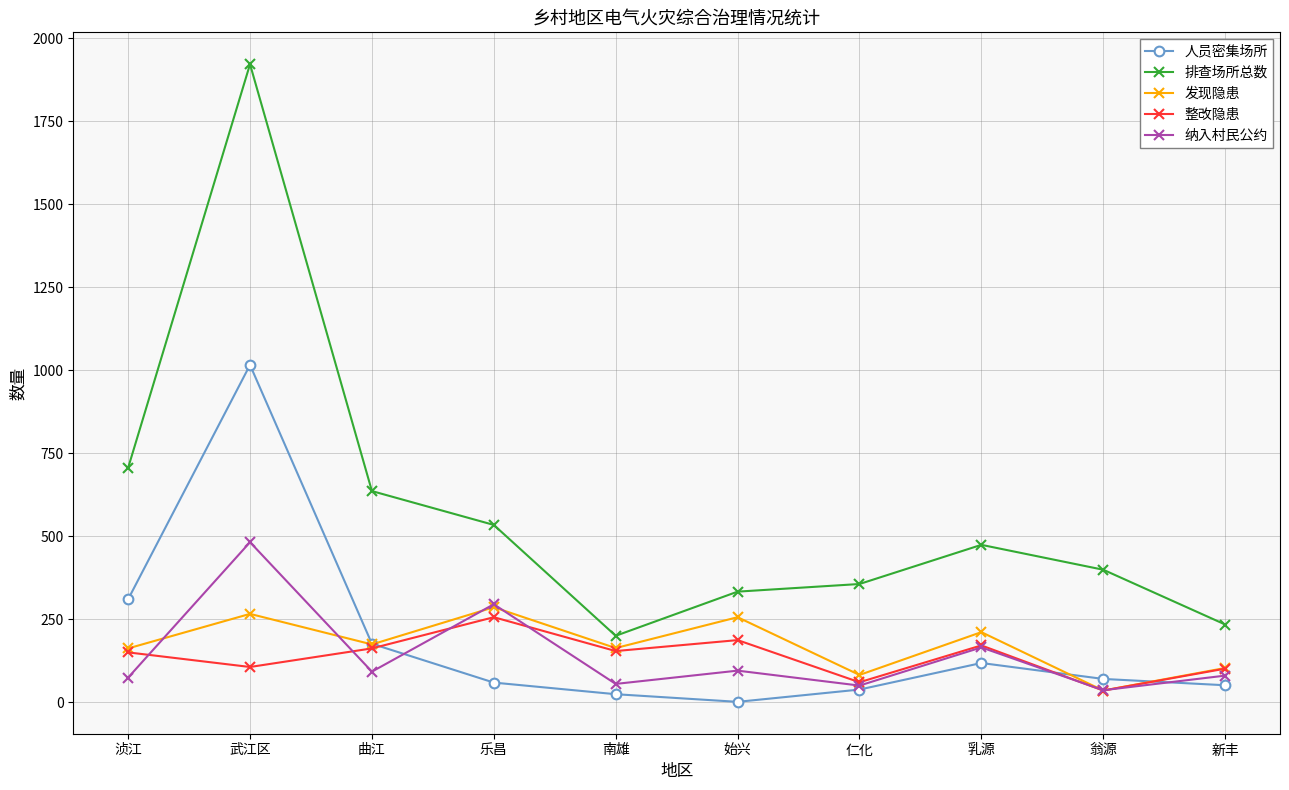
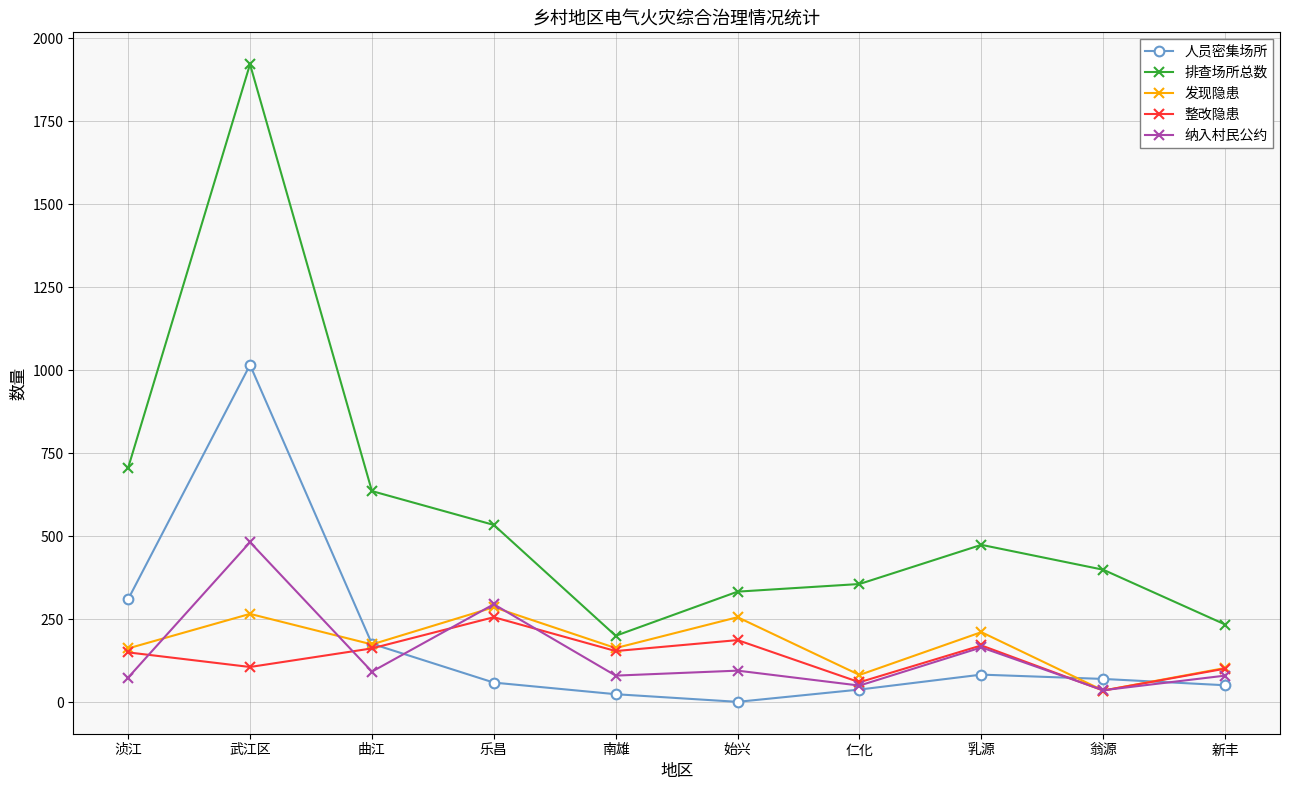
  {
    "人员密集场所": {
      "浈江": 310,
      "武江区": 1020,
      "乐昌": 60,
      "南雄": 20,
      "始兴": 0,
      "仁化": 40,
-     "乳源": 120,
+     "乳源": 80,
      "翁源": 70,
      "新丰": 50
    },
    "排查场所总数": {
      "浈江": 710,
      "武江区": 1920,
      "曲江": 640,
      "乐昌": 530,
      "南雄": 200,
      "始兴": 330,
      "仁化": 360,
      "乳源": 470,
      "翁源": 400,
      "新丰": 230
    },
    "发现隐患": {
      "浈江": 160,
      "武江区": 270,
      "乐昌": 290,
      "南雄": 160,
      "始兴": 260,
      "仁化": 80,
      "乳源": 210
    },
    "整改隐患": {
      "浈江": 150,
      "武江区": 110,
      "曲江": 160,
      "乐昌": 260,
      "南雄": 150,
      "始兴": 190,
      "仁化": 60
    },
    "纳入村民公约": {
      "浈江": 70,
      "武江区": 480,
      "曲江": 90,
      "乐昌": 300,
-     "南雄": 60,
+     "南雄": 80,
      "始兴": 100,
      "仁化": 50,
      "新丰": 80
    }
  }
